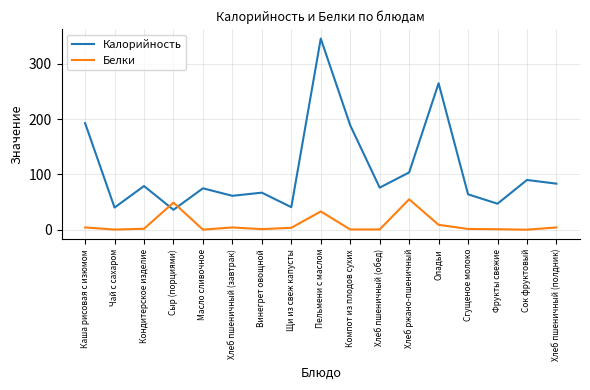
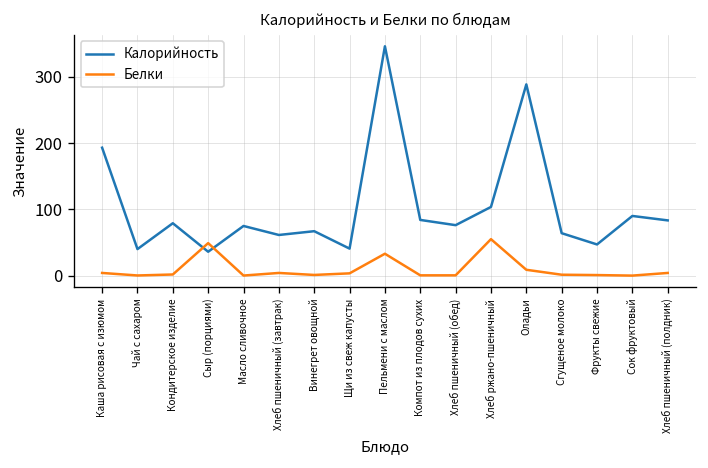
  {
    "Калорийность": {
      "Каша рисовая с изюмом": 190,
      "Чай с сахаром": 40,
      "Кондитерское изделие": 80,
      "Сыр (порциями)": 40,
      "Масло сливочное": 70,
      "Хлеб пшеничный (завтрак)": 60,
      "Винегрет овощной": 70,
      "Щи из свеж капусты": 40,
      "Пельмени с маслом": 350,
-     "Компот из плодов сухих": 190,
+     "Компот из плодов сухих": 80,
      "Хлеб пшеничный (обед)": 80,
      "Хлеб ржано-пшеничный": 100,
-     "Оладьи": 270,
+     "Оладьи": 290,
      "Сгущеное молоко": 60,
      "Фрукты свежие": 50,
      "Сок фруктовый": 90,
      "Хлеб пшеничный (полдник)": 80
    },
    "Белки": {
      "Каша рисовая с изюмом": 0,
      "Чай с сахаром": 0,
      "Кондитерское изделие": 0,
      "Сыр (порциями)": 50,
      "Масло сливочное": 0,
      "Хлеб пшеничный (завтрак)": 0,
      "Винегрет овощной": 0,
      "Щи из свеж капусты": 0,
      "Пельмени с маслом": 30,
      "Компот из плодов сухих": 0,
      "Хлеб пшеничный (обед)": 0,
      "Хлеб ржано-пшеничный": 60,
      "Оладьи": 10,
      "Сгущеное молоко": 0,
      "Фрукты свежие": 0,
      "Сок фруктовый": 0,
      "Хлеб пшеничный (полдник)": 0
    }
  }
